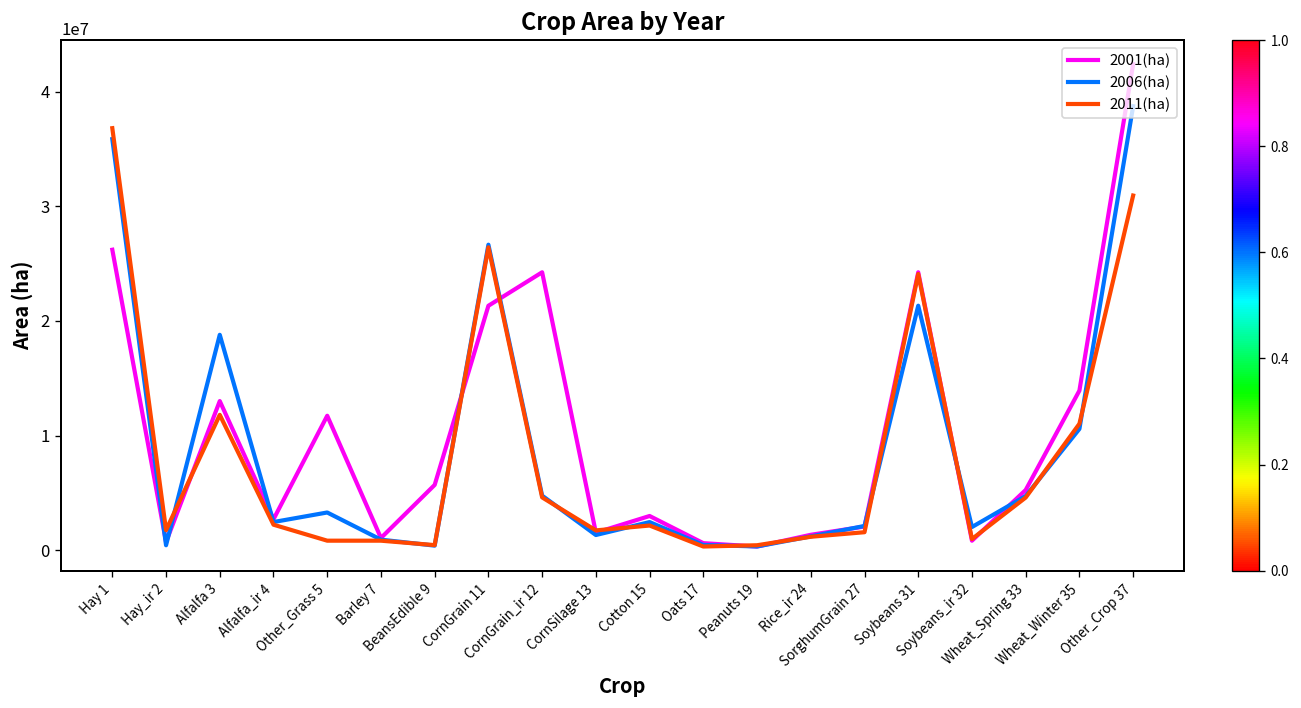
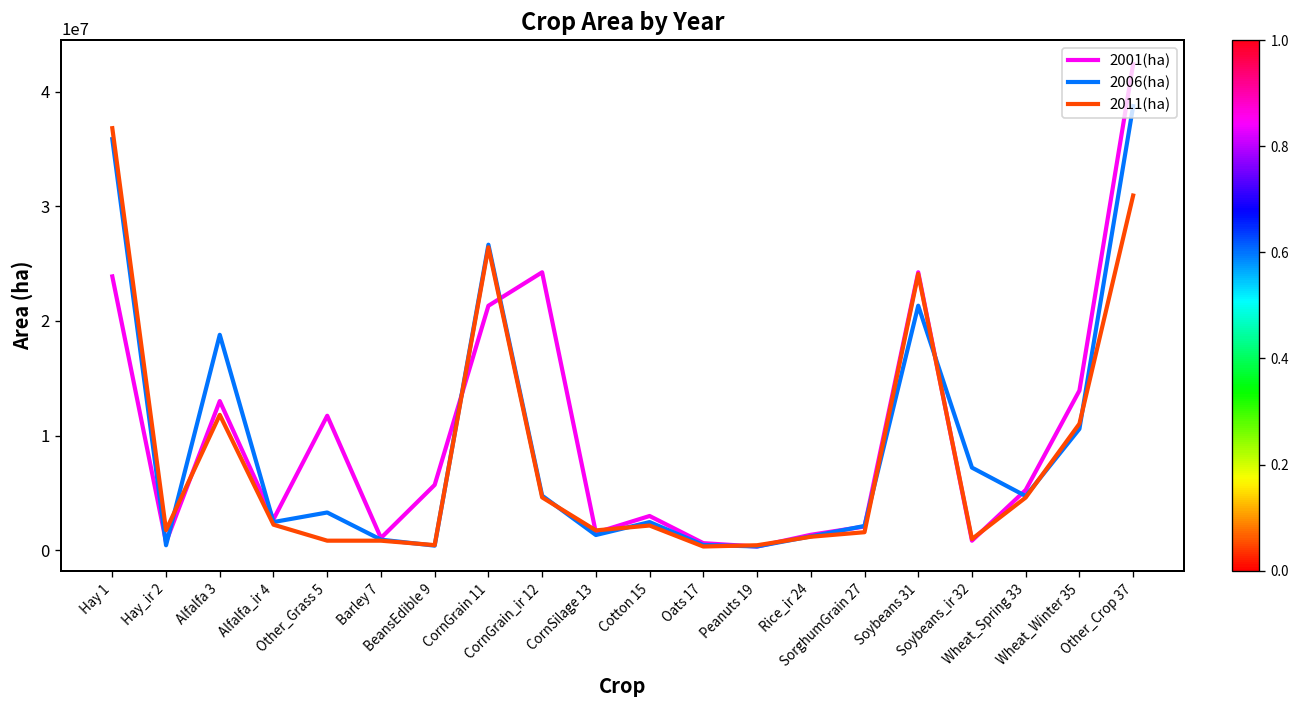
  {
    "2001(ha)": {
-     "Hay 1": 26000000,
+     "Hay 1": 24000000,
      "Hay_ir 2": 1000000,
      "Alfalfa 3": 13000000,
      "Other_Grass 5": 12000000,
      "BeansEdible 9": 6000000,
      "CornGrain 11": 21000000,
      "CornGrain_ir 12": 24000000,
      "Cotton 15": 3000000,
      "Wheat_Spring 33": 5000000,
      "Wheat_Winter 35": 14000000
    },
    "2006(ha)": {
      "Hay 1": 36000000,
      "Hay_ir 2": 0,
      "Alfalfa 3": 19000000,
      "Other_Grass 5": 3000000,
      "Cotton 15": 2000000,
      "Soybeans 31": 21000000,
-     "Soybeans_ir 32": 2000000,
+     "Soybeans_ir 32": 7000000,
      "Wheat_Winter 35": 11000000
    },
    "2011(ha)": {
      "Hay 1": 37000000,
      "Hay_ir 2": 2000000,
      "Alfalfa 3": 12000000,
      "Other_Grass 5": 1000000,
      "Cotton 15": 2000000,
      "SorghumGrain 27": 2000000,
      "Wheat_Winter 35": 11000000,
      "Other_Crop 37": 31000000
    }
  }
